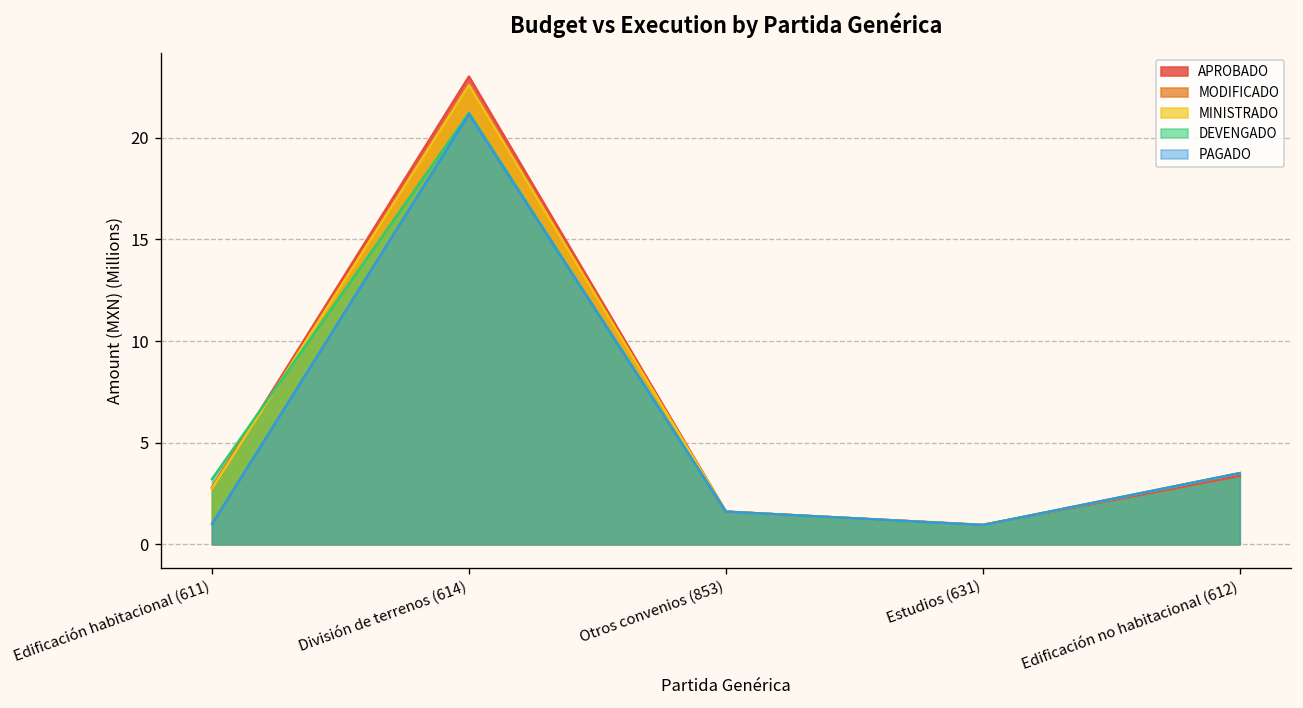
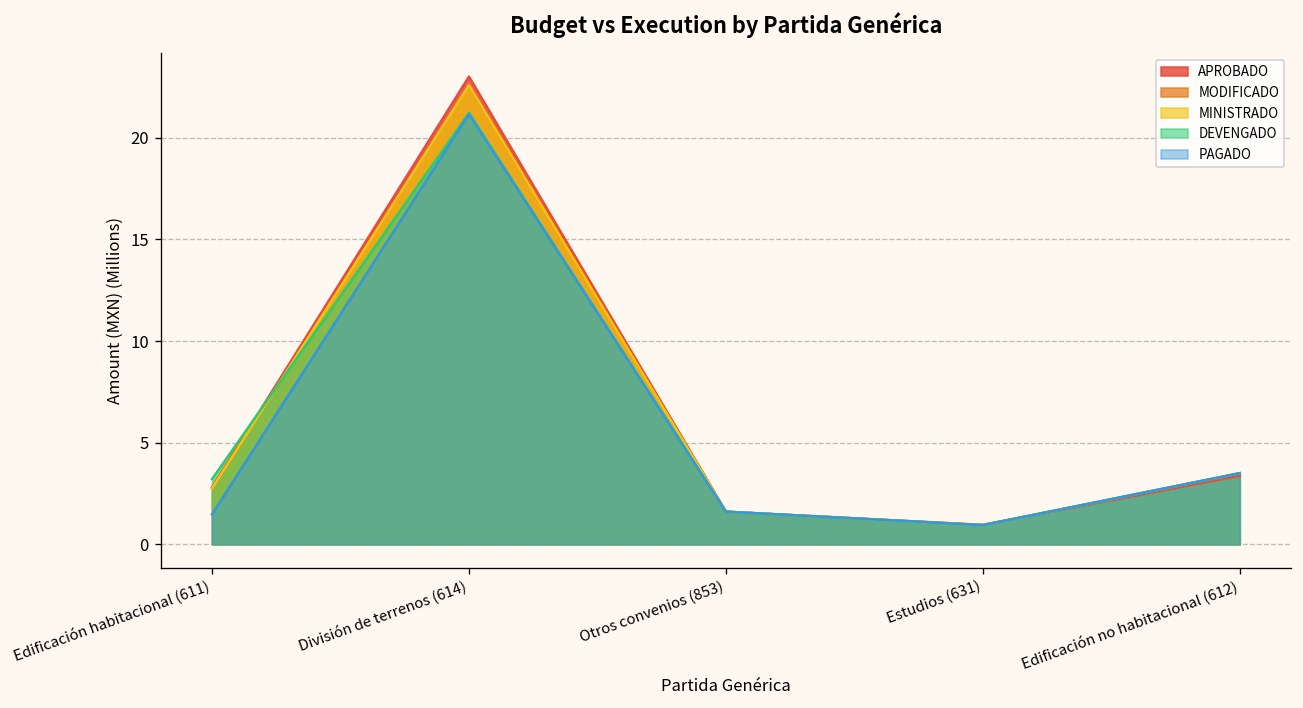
  {
    "APROBADO": {
      "División de terrenos (614)": 23.0
    },
    "MINISTRADO": {
      "División de terrenos (614)": 22.6
    },
    "DEVENGADO": {
      "Edificación habitacional (611)": 3.2
    },
    "PAGADO": {
-     "Edificación habitacional (611)": 1.0
+     "Edificación habitacional (611)": 1.5
    }
  }
